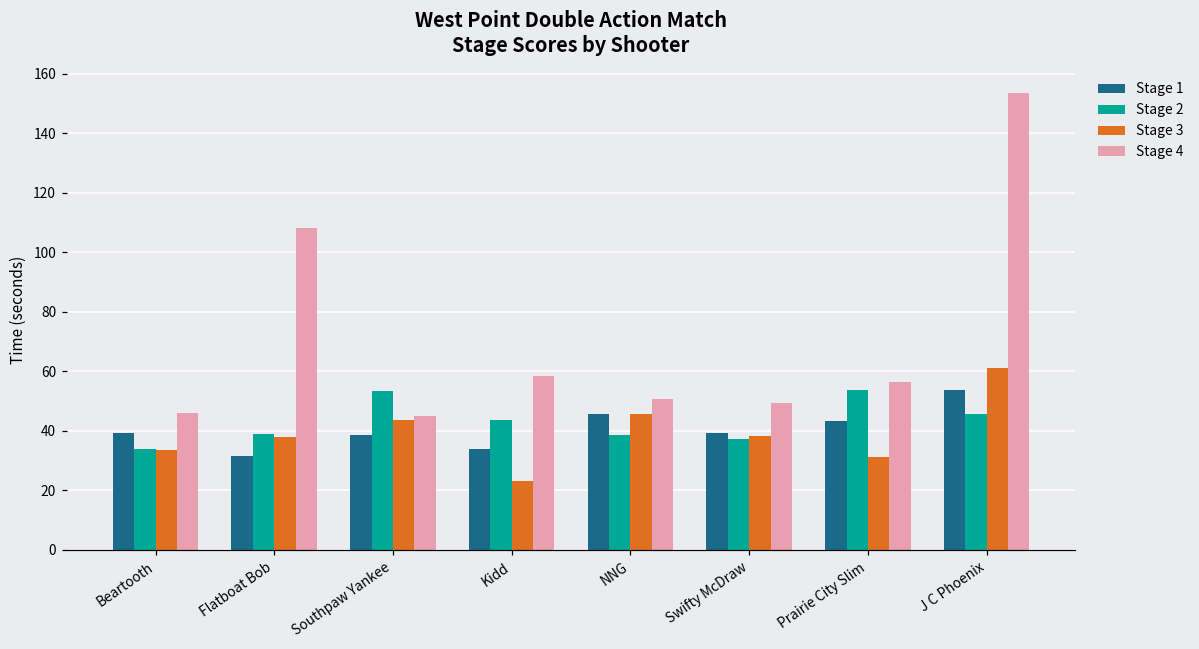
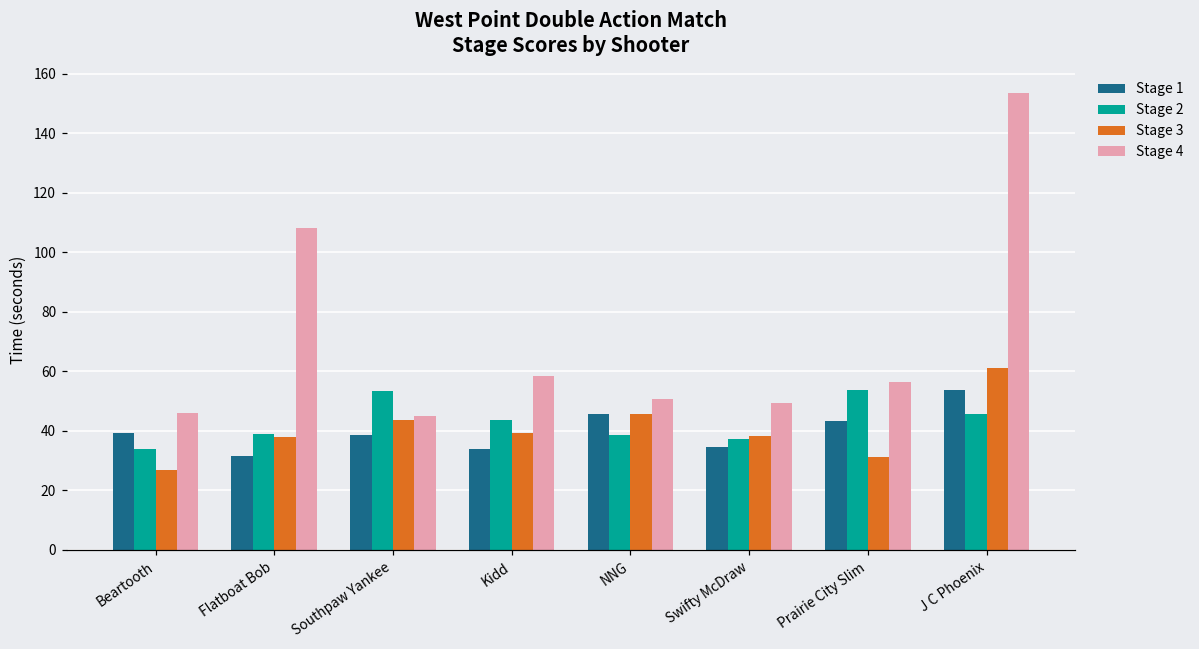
  {
    "Stage 1": {
      "Beartooth": 39,
      "Flatboat Bob": 32,
      "Southpaw Yankee": 39,
      "Kidd": 34,
      "NNG": 46,
-     "Swifty McDraw": 39,
+     "Swifty McDraw": 35,
      "Prairie City Slim": 43,
      "J C Phoenix": 54
    },
    "Stage 2": {
      "Beartooth": 34,
      "Flatboat Bob": 39,
      "Southpaw Yankee": 53,
      "Kidd": 44,
      "NNG": 39,
      "Swifty McDraw": 37,
      "Prairie City Slim": 54,
      "J C Phoenix": 46
    },
    "Stage 3": {
-     "Beartooth": 34,
+     "Beartooth": 27,
      "Flatboat Bob": 38,
      "Southpaw Yankee": 44,
-     "Kidd": 23,
+     "Kidd": 39,
      "NNG": 46,
      "Swifty McDraw": 38,
      "Prairie City Slim": 31,
      "J C Phoenix": 61
    },
    "Stage 4": {
      "Beartooth": 46,
      "Flatboat Bob": 108,
      "Southpaw Yankee": 45,
      "Kidd": 59,
      "NNG": 51,
      "Swifty McDraw": 49,
      "Prairie City Slim": 56,
      "J C Phoenix": 154
    }
  }
